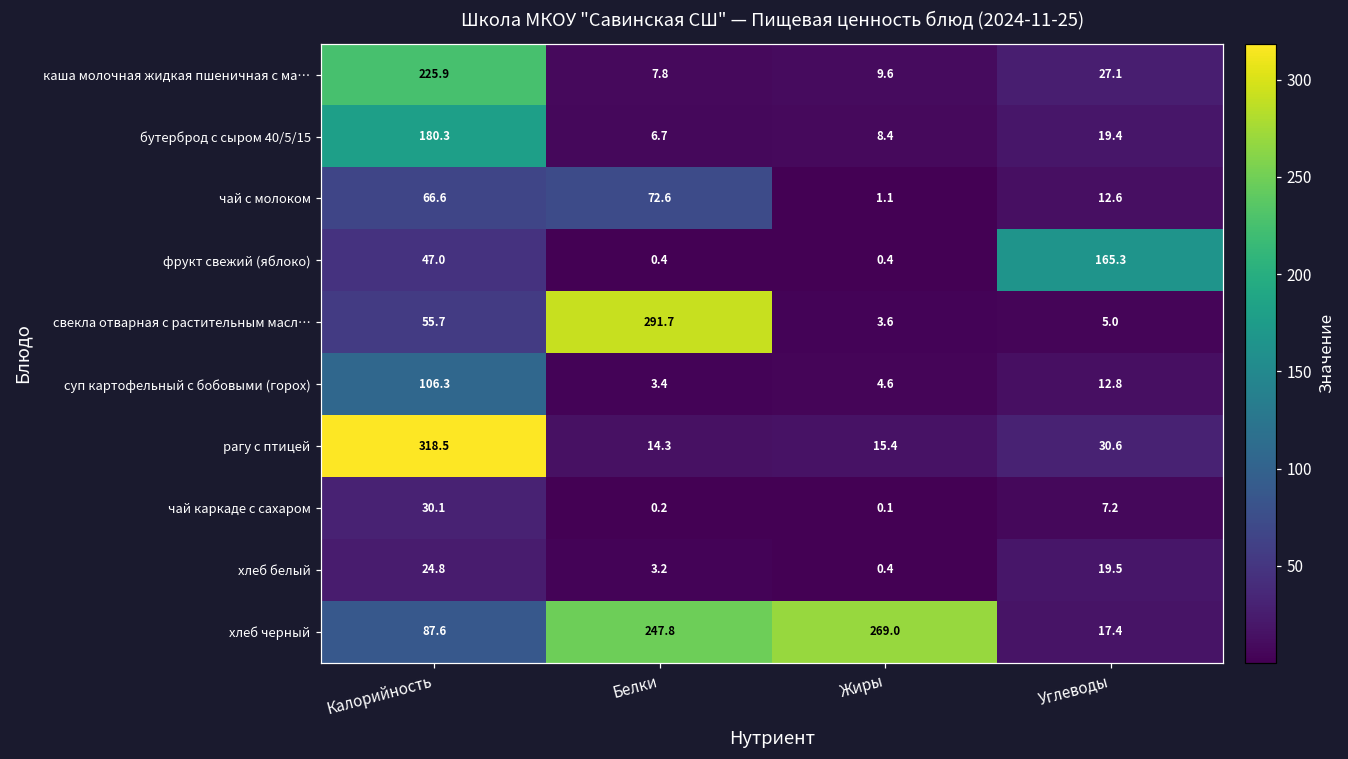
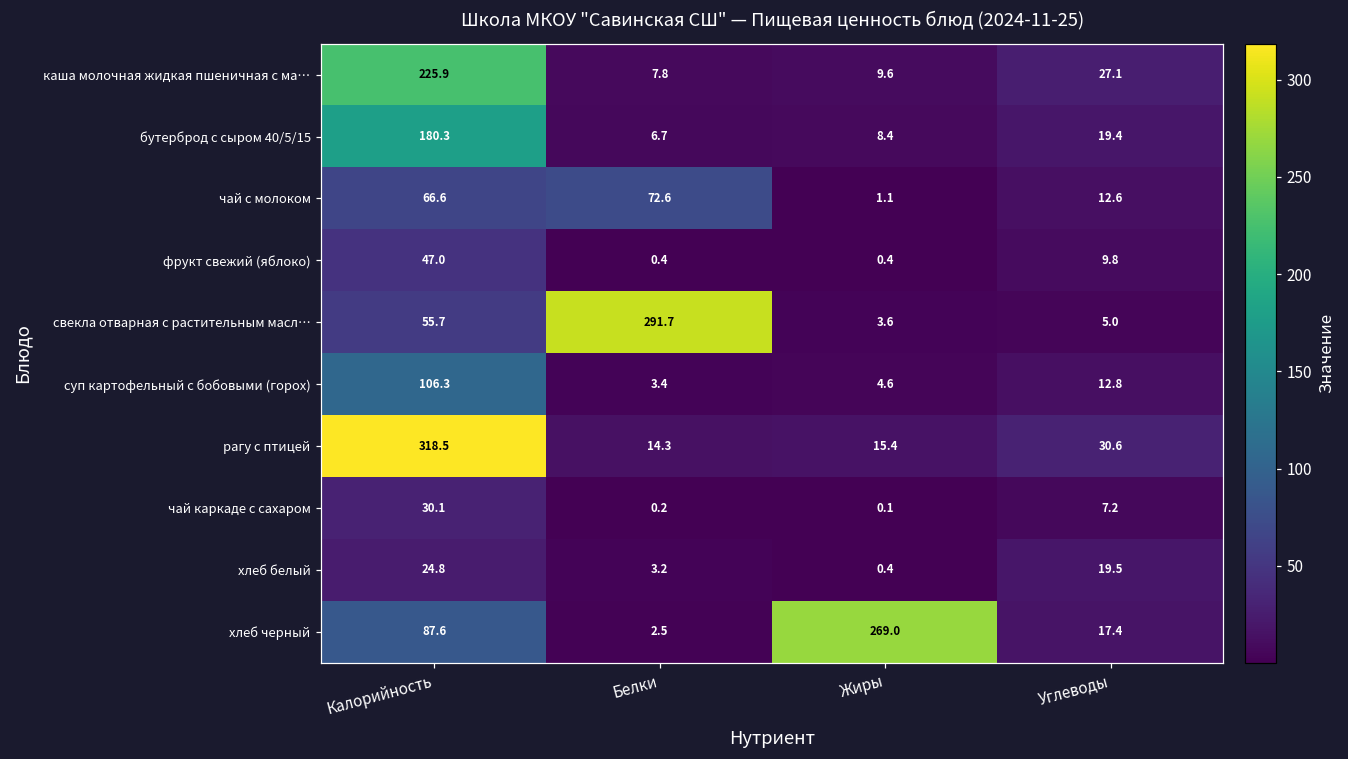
  {
    "каша молочная жидкая пшеничная с ма…": {
      "Калорийность": 225.9,
      "Белки": 7.8,
      "Жиры": 9.6,
      "Углеводы": 27.1
    },
    "бутерброд с сыром 40/5/15": {
      "Калорийность": 180.3,
      "Белки": 6.7,
      "Жиры": 8.4,
      "Углеводы": 19.4
    },
    "чай с молоком": {
      "Калорийность": 66.6,
      "Белки": 72.6,
      "Жиры": 1.1,
      "Углеводы": 12.6
    },
    "фрукт свежий (яблоко)": {
      "Калорийность": 47.0,
      "Белки": 0.4,
      "Жиры": 0.4,
-     "Углеводы": 165.3
+     "Углеводы": 9.8
    },
    "свекла отварная с растительным масл…": {
      "Калорийность": 55.7,
      "Белки": 291.7,
      "Жиры": 3.6,
      "Углеводы": 5.0
    },
    "суп картофельный с бобовыми (горох)": {
      "Калорийность": 106.3,
      "Белки": 3.4,
      "Жиры": 4.6,
      "Углеводы": 12.8
    },
    "рагу с птицей": {
      "Калорийность": 318.5,
      "Белки": 14.3,
      "Жиры": 15.4,
      "Углеводы": 30.6
    },
    "чай каркаде с сахаром": {
      "Калорийность": 30.1,
      "Белки": 0.2,
      "Жиры": 0.1,
      "Углеводы": 7.2
    },
    "хлеб белый": {
      "Калорийность": 24.8,
      "Белки": 3.2,
      "Жиры": 0.4,
      "Углеводы": 19.5
    },
    "хлеб черный": {
      "Калорийность": 87.6,
-     "Белки": 247.8,
+     "Белки": 2.5,
      "Жиры": 269.0,
      "Углеводы": 17.4
    }
  }
